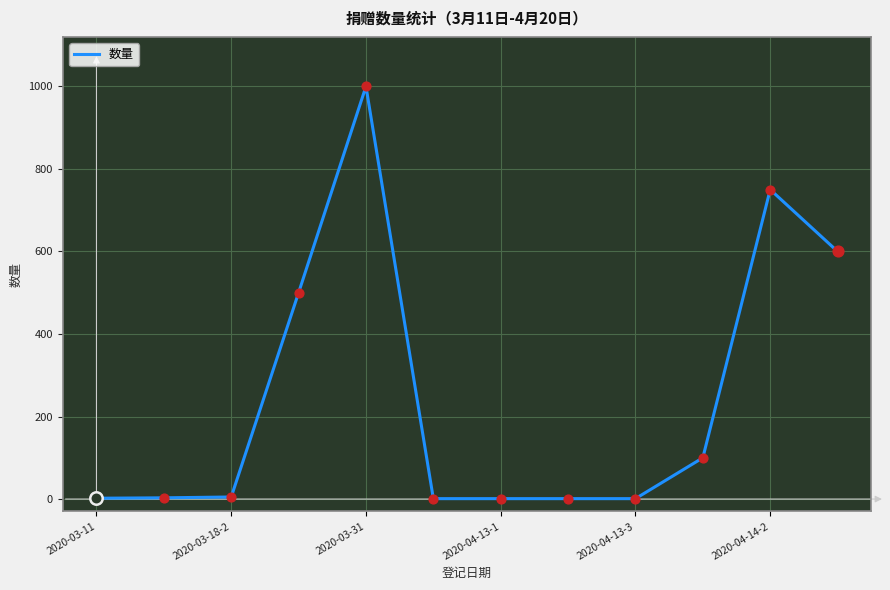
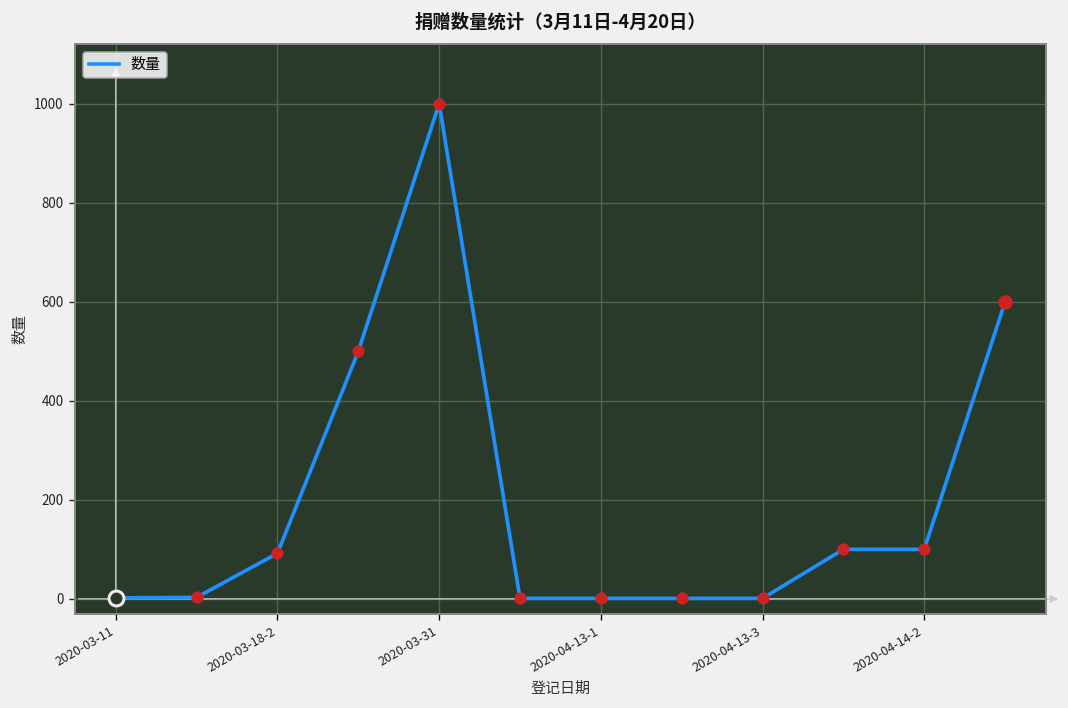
  {
    "数量": {
-     "2020-03-18-2": 10,
+     "2020-03-18-2": 90,
      "2020-03-31": 1000,
      "2020-04-13-1": 0,
      "2020-04-13-3": 0,
-     "2020-04-14-2": 750
+     "2020-04-14-2": 100
    }
  }
